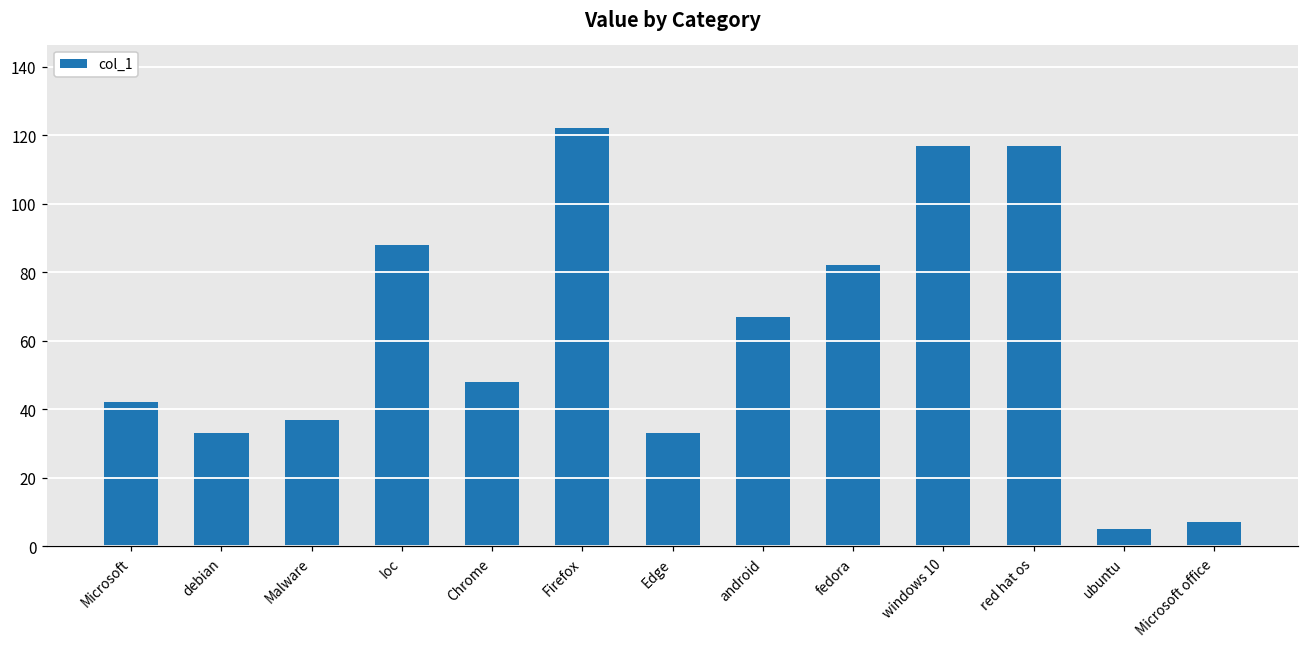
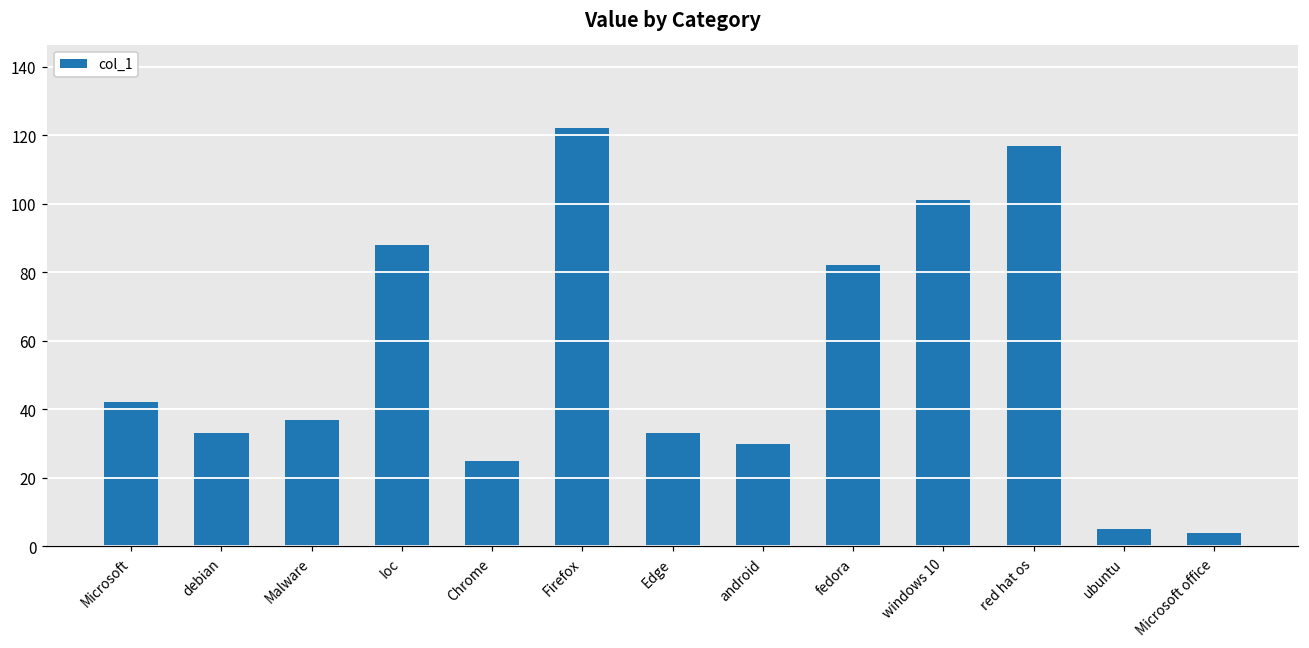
  {
    "Microsoft": 42,
    "debian": 33,
    "Malware": 37,
    "Ioc": 88,
-   "Chrome": 48,
+   "Chrome": 25,
    "Firefox": 122,
    "Edge": 33,
-   "android": 67,
+   "android": 30,
    "fedora": 82,
-   "windows 10": 117,
+   "windows 10": 101,
    "red hat os": 117,
    "ubuntu": 5,
-   "Microsoft office": 7
+   "Microsoft office": 4
  }
